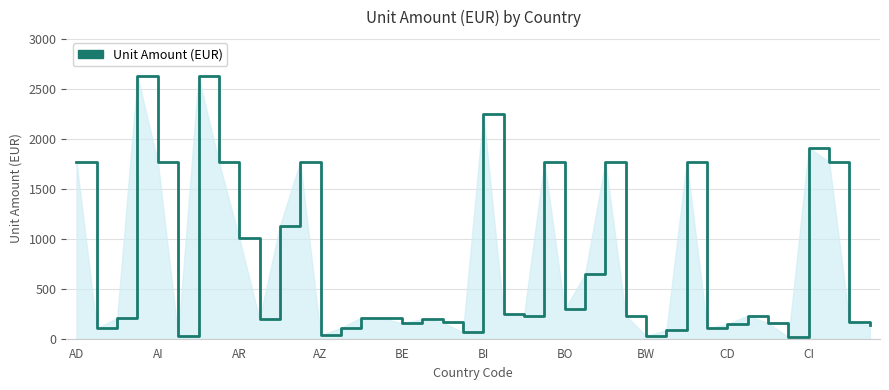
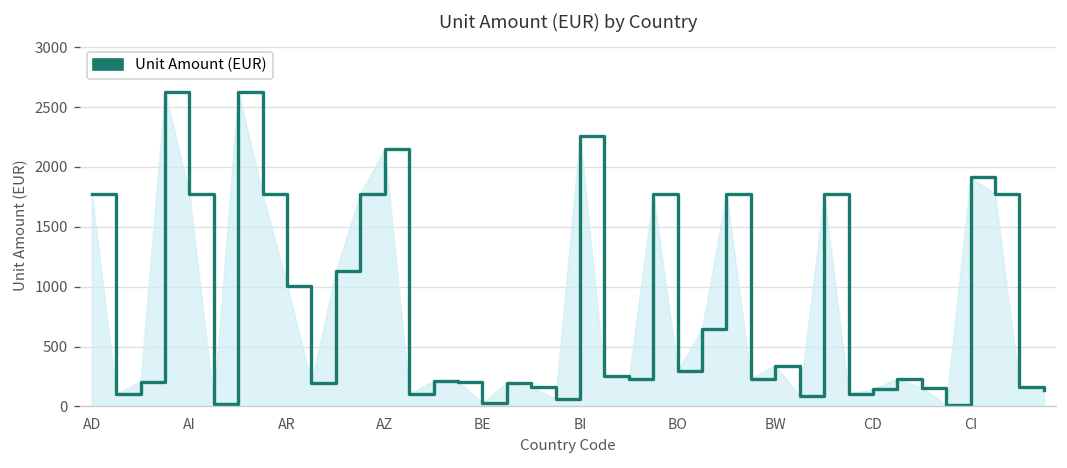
  {
    "AD": 1800,
    "AI": 1800,
    "AR": 1000,
-   "AZ": 0,
-   "BE": 200,
+   "AZ": 2200,
+   "BE": 0,
    "BI": 2300,
    "BO": 300,
-   "BW": 0,
+   "BW": 300,
    "CD": 100,
    "CI": 1900
  }
